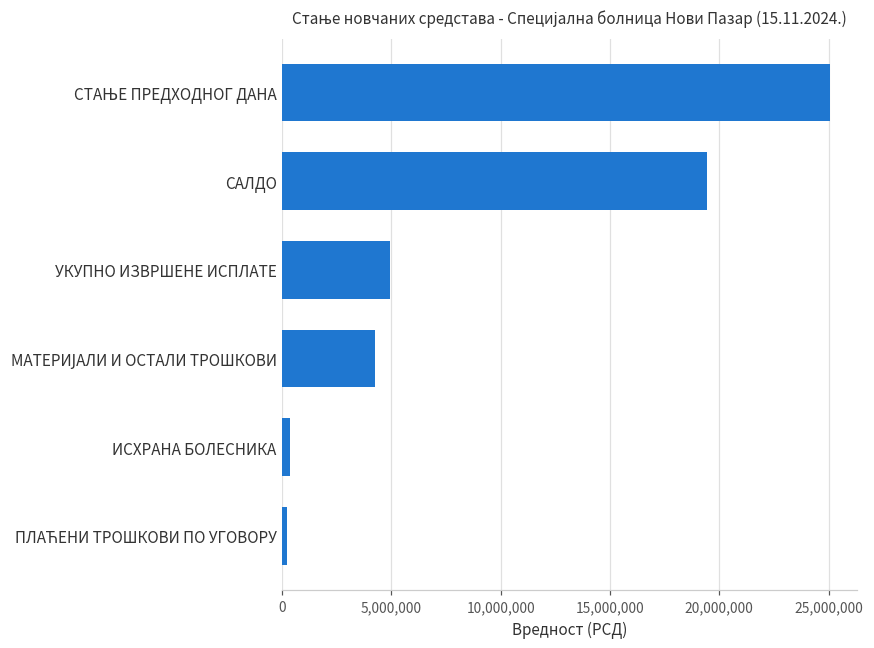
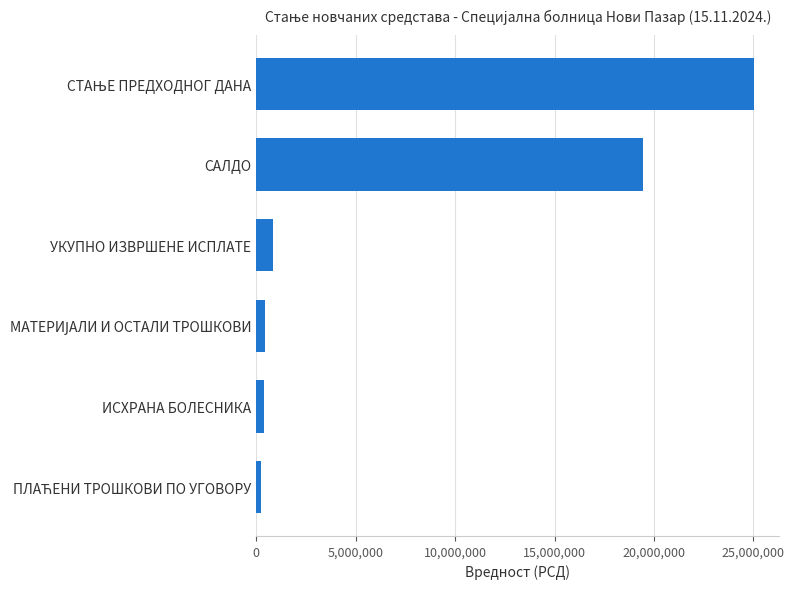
  {
    "СТАЊЕ ПРЕДХОДНОГ ДАНА": "25,000,000",
    "САЛДО": "19,400,000",
-   "УКУПНО ИЗВРШЕНЕ ИСПЛАТЕ": "4,900,000",
-   "МАТЕРИЈАЛИ И ОСТАЛИ ТРОШКОВИ": "4,200,000",
+   "УКУПНО ИЗВРШЕНЕ ИСПЛАТЕ": "800,000",
+   "МАТЕРИЈАЛИ И ОСТАЛИ ТРОШКОВИ": "500,000",
    "ИСХРАНА БОЛЕСНИКА": "400,000",
    "ПЛАЋЕНИ ТРОШКОВИ ПО УГОВОРУ": "200,000"
  }
